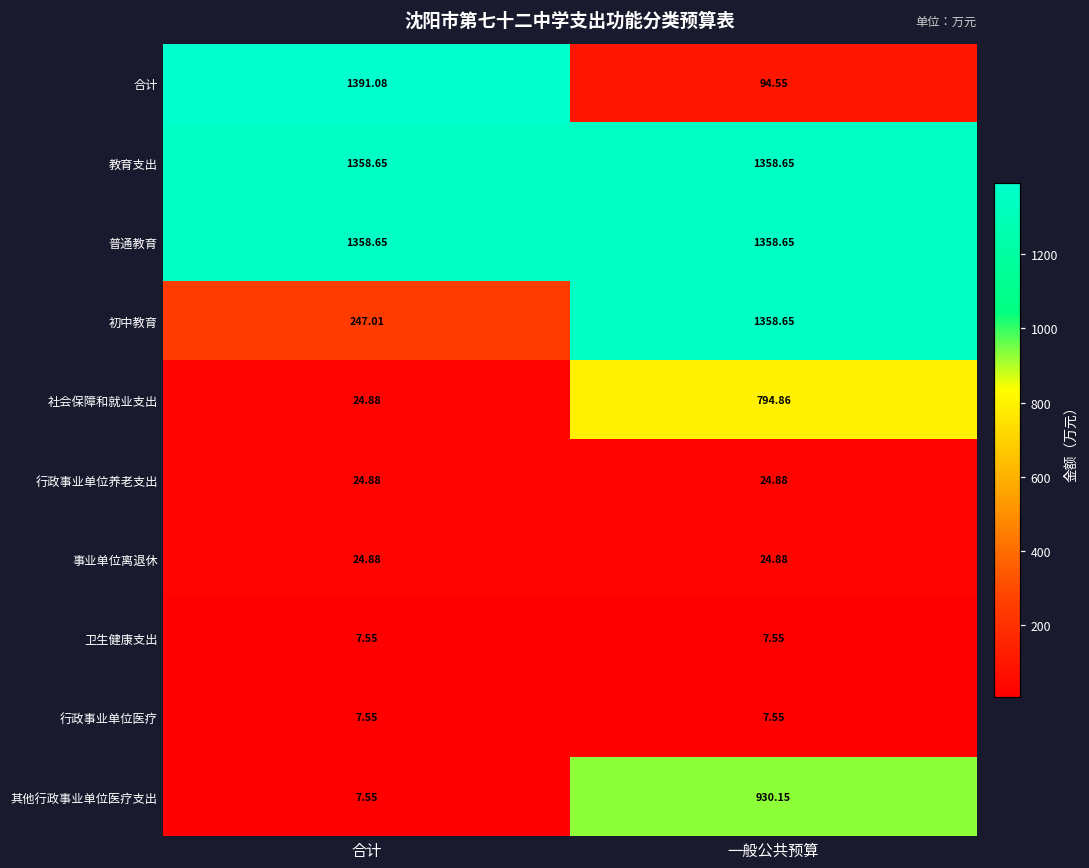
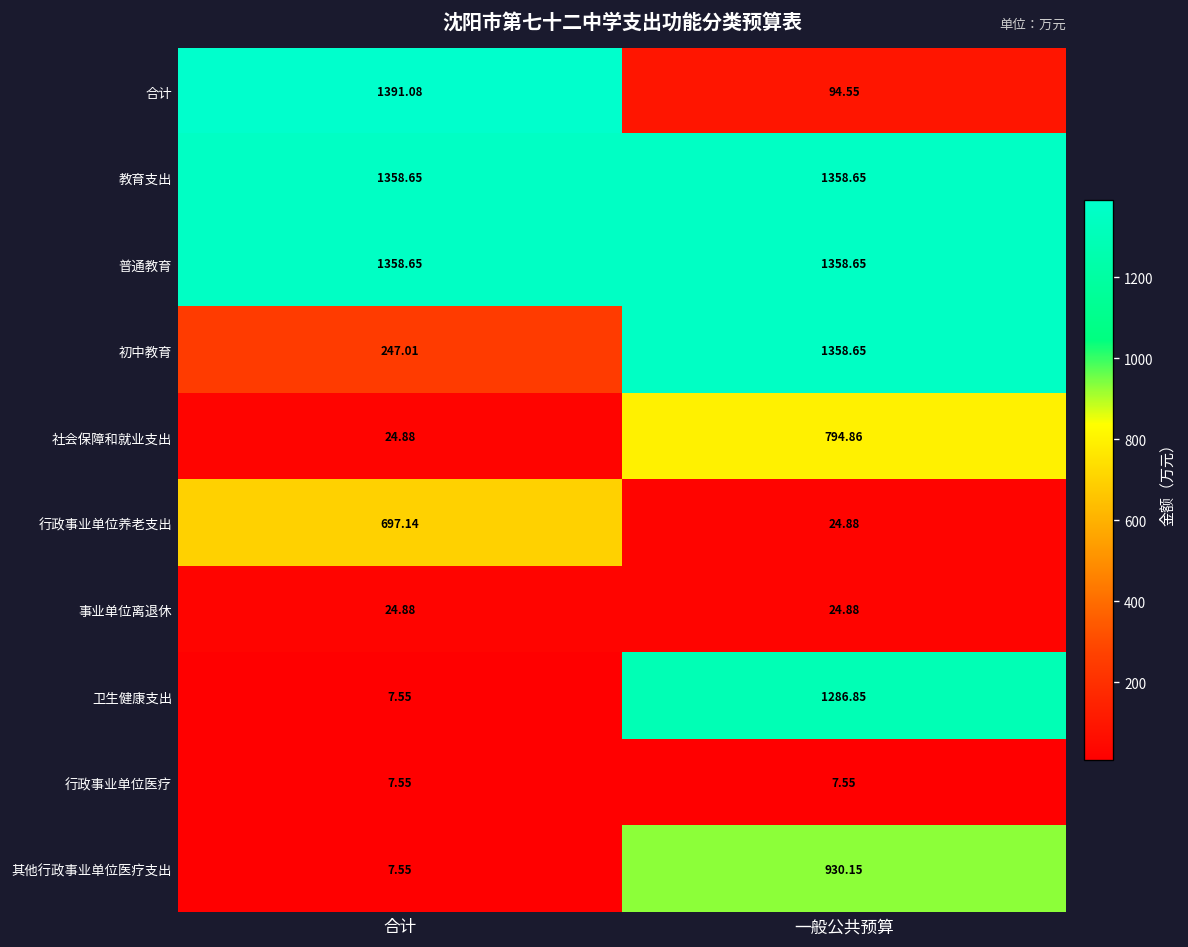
  {
    "合计": {
      "合计": 1391.08,
      "一般公共预算": 94.55
    },
    "教育支出": {
      "合计": 1358.65,
      "一般公共预算": 1358.65
    },
    "普通教育": {
      "合计": 1358.65,
      "一般公共预算": 1358.65
    },
    "初中教育": {
      "合计": 247.01,
      "一般公共预算": 1358.65
    },
    "社会保障和就业支出": {
      "合计": 24.88,
      "一般公共预算": 794.86
    },
    "行政事业单位养老支出": {
-     "合计": 24.88,
+     "合计": 697.14,
      "一般公共预算": 24.88
    },
    "事业单位离退休": {
      "合计": 24.88,
      "一般公共预算": 24.88
    },
    "卫生健康支出": {
      "合计": 7.55,
-     "一般公共预算": 7.55
+     "一般公共预算": 1286.85
    },
    "行政事业单位医疗": {
      "合计": 7.55,
      "一般公共预算": 7.55
    },
    "其他行政事业单位医疗支出": {
      "合计": 7.55,
      "一般公共预算": 930.15
    }
  }
